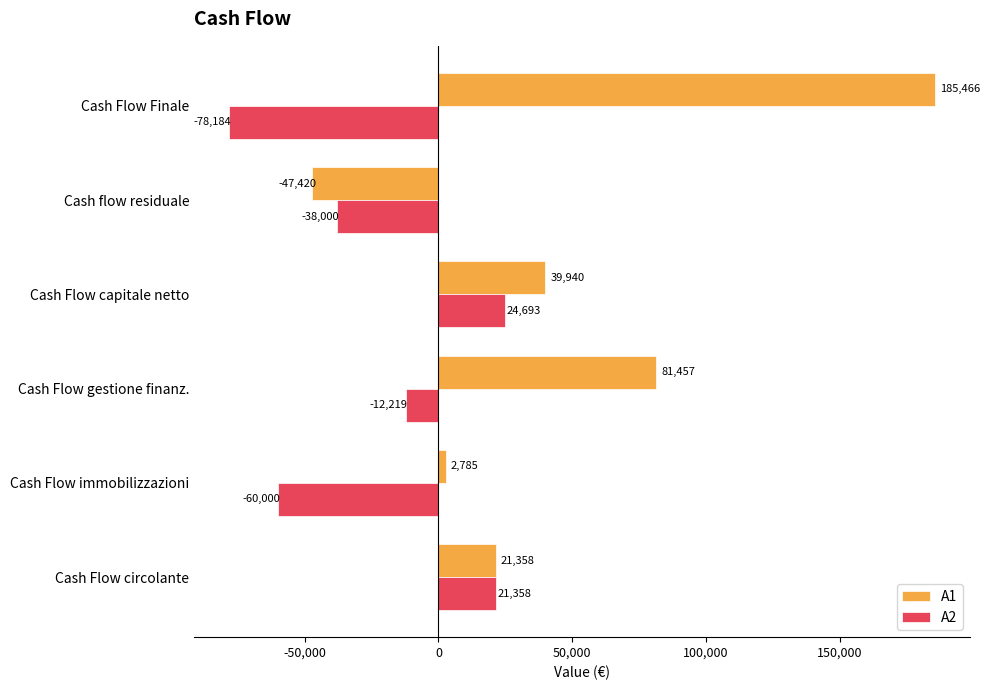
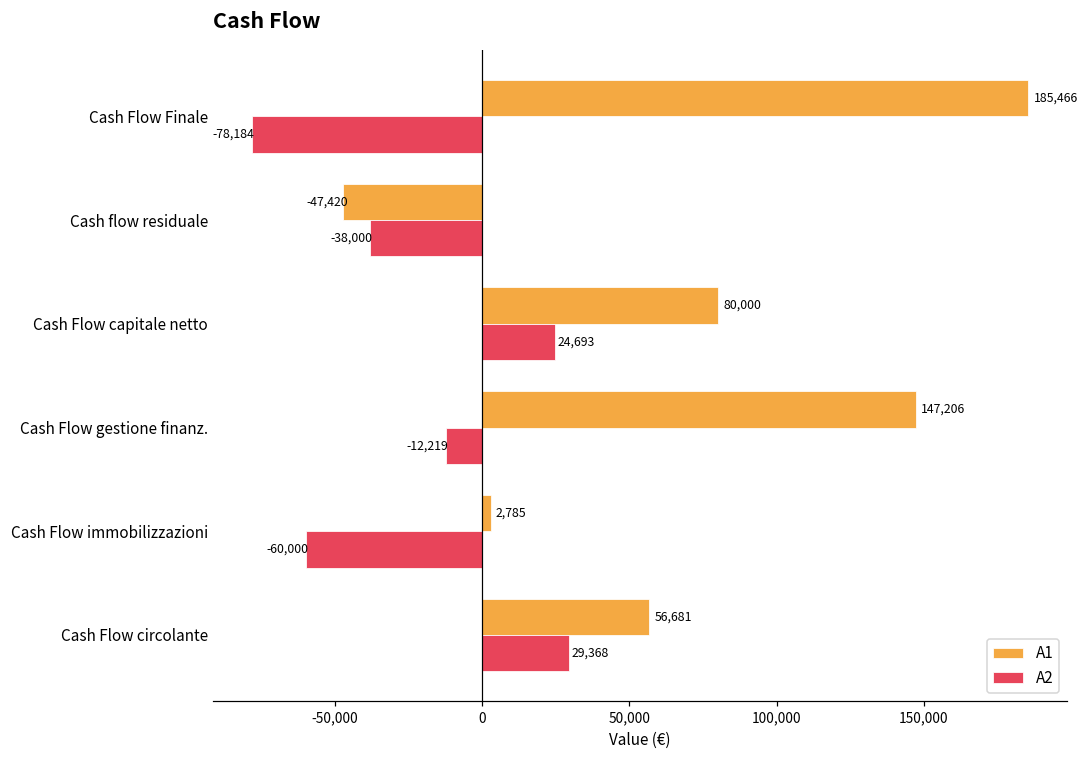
  {
    "A1": {
      "Cash Flow Finale": "185,466",
      "Cash flow residuale": "-47,420",
-     "Cash Flow capitale netto": "39,940",
-     "Cash Flow gestione finanz.": "81,457",
+     "Cash Flow capitale netto": "80,000",
+     "Cash Flow gestione finanz.": "147,206",
      "Cash Flow immobilizzazioni": "2,785",
-     "Cash Flow circolante": "21,358"
+     "Cash Flow circolante": "56,681"
    },
    "A2": {
      "Cash Flow Finale": "-78,184",
      "Cash flow residuale": "-38,000",
      "Cash Flow capitale netto": "24,693",
      "Cash Flow gestione finanz.": "-12,219",
      "Cash Flow immobilizzazioni": "-60,000",
-     "Cash Flow circolante": "21,358"
+     "Cash Flow circolante": "29,368"
    }
  }
